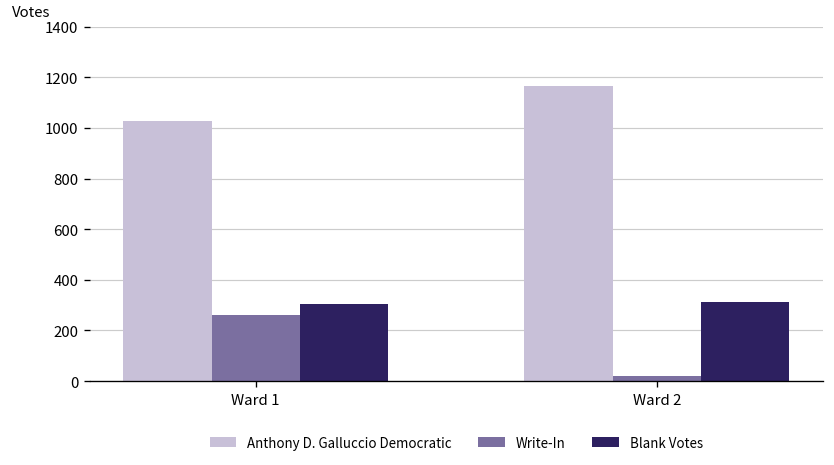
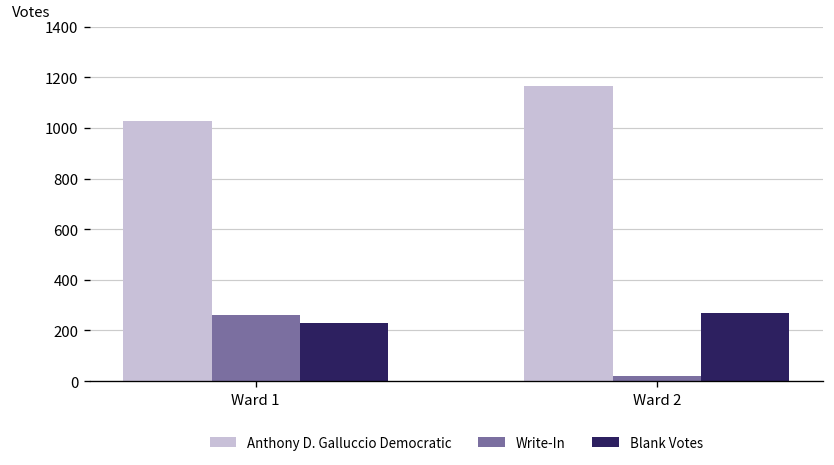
  {
    "Anthony D. Galluccio Democratic": {
      "Ward 1": 1030,
      "Ward 2": 1170
    },
    "Write-In": {
      "Ward 1": 260,
      "Ward 2": 20
    },
    "Blank Votes": {
-     "Ward 1": 310,
-     "Ward 2": 310
+     "Ward 1": 230,
+     "Ward 2": 270
    }
  }
